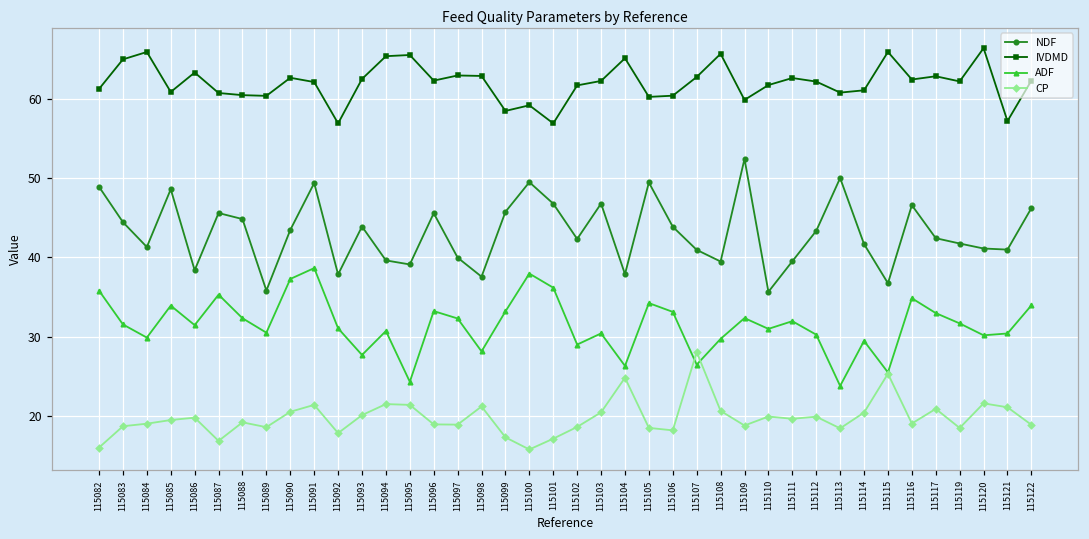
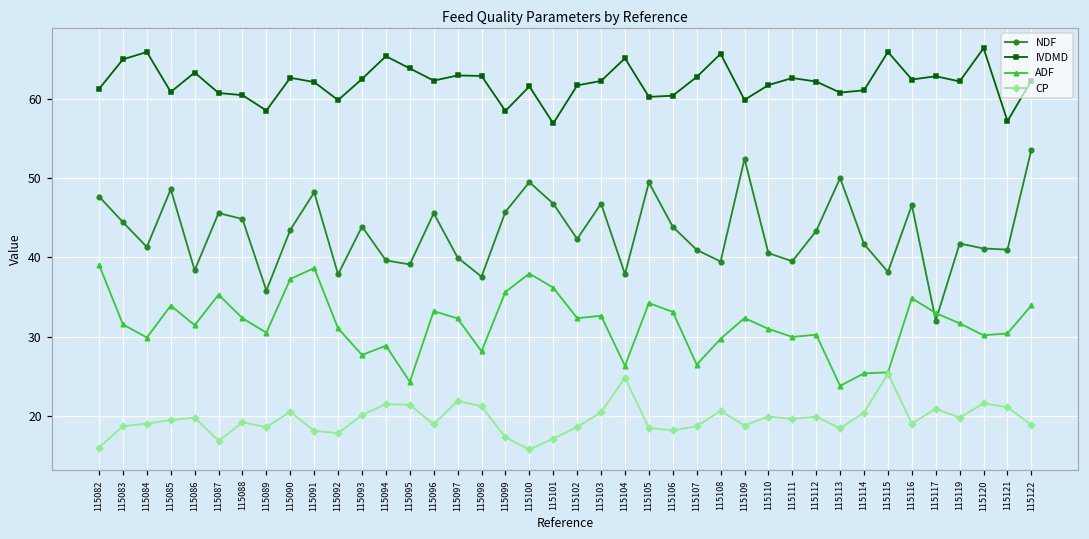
  {
    "NDF": {
-     "115082": 49,
+     "115082": 48,
      "115083": 44,
      "115084": 41,
      "115085": 49,
      "115086": 38,
      "115087": 46,
      "115088": 45,
      "115089": 36,
      "115090": 43,
-     "115091": 49,
+     "115091": 48,
      "115092": 38,
      "115093": 44,
      "115094": 40,
      "115095": 39,
      "115096": 46,
      "115097": 40,
      "115098": 38,
      "115099": 46,
      "115100": 49,
      "115101": 47,
      "115102": 42,
      "115103": 47,
      "115104": 38,
      "115105": 49,
      "115106": 44,
      "115107": 41,
      "115108": 39,
      "115109": 52,
-     "115110": 36,
+     "115110": 41,
      "115111": 40,
      "115112": 43,
      "115113": 50,
      "115114": 42,
-     "115115": 37,
+     "115115": 38,
      "115116": 47,
-     "115117": 42,
+     "115117": 32,
      "115119": 42,
      "115120": 41,
      "115121": 41,
-     "115122": 46
+     "115122": 54
    },
    "IVDMD": {
      "115082": 61,
      "115083": 65,
      "115084": 66,
      "115085": 61,
      "115086": 63,
      "115087": 61,
      "115088": 60,
-     "115089": 60,
+     "115089": 59,
      "115090": 63,
      "115091": 62,
-     "115092": 57,
+     "115092": 60,
      "115093": 62,
      "115094": 65,
-     "115095": 66,
+     "115095": 64,
      "115096": 62,
      "115097": 63,
      "115098": 63,
      "115099": 58,
-     "115100": 59,
+     "115100": 62,
      "115101": 57,
      "115102": 62,
      "115103": 62,
      "115104": 65,
      "115105": 60,
      "115106": 60,
      "115107": 63,
      "115108": 66,
      "115109": 60,
      "115110": 62,
      "115111": 63,
      "115112": 62,
      "115113": 61,
      "115114": 61,
      "115115": 66,
      "115116": 62,
      "115117": 63,
      "115119": 62,
      "115120": 66,
      "115121": 57
    },
    "ADF": {
-     "115082": 36,
+     "115082": 39,
      "115083": 32,
      "115084": 30,
      "115085": 34,
      "115086": 31,
      "115087": 35,
      "115088": 32,
      "115089": 31,
      "115090": 37,
      "115091": 39,
      "115092": 31,
      "115093": 28,
-     "115094": 31,
+     "115094": 29,
      "115095": 24,
      "115096": 33,
      "115097": 32,
      "115098": 28,
-     "115099": 33,
+     "115099": 36,
      "115100": 38,
      "115101": 36,
-     "115102": 29,
-     "115103": 30,
+     "115102": 32,
+     "115103": 33,
      "115104": 26,
      "115105": 34,
      "115106": 33,
      "115107": 26,
      "115108": 30,
      "115109": 32,
      "115110": 31,
-     "115111": 32,
+     "115111": 30,
      "115112": 30,
      "115113": 24,
-     "115114": 29,
+     "115114": 25,
      "115116": 35,
      "115117": 33,
      "115119": 32,
      "115120": 30,
      "115121": 30,
      "115122": 34
    },
    "CP": {
      "115082": 16,
      "115083": 19,
      "115084": 19,
      "115085": 20,
      "115086": 20,
      "115087": 17,
      "115088": 19,
      "115089": 19,
      "115090": 21,
-     "115091": 21,
+     "115091": 18,
      "115092": 18,
      "115093": 20,
      "115094": 22,
      "115095": 21,
      "115096": 19,
-     "115097": 19,
+     "115097": 22,
      "115098": 21,
      "115099": 17,
      "115100": 16,
      "115101": 17,
      "115102": 19,
      "115103": 20,
      "115104": 25,
      "115105": 19,
      "115106": 18,
-     "115107": 28,
+     "115107": 19,
      "115108": 21,
      "115109": 19,
      "115110": 20,
      "115111": 20,
      "115112": 20,
      "115113": 18,
      "115114": 20,
      "115116": 19,
      "115117": 21,
-     "115119": 19,
+     "115119": 20,
      "115120": 22,
      "115121": 21,
      "115122": 19
    }
  }
